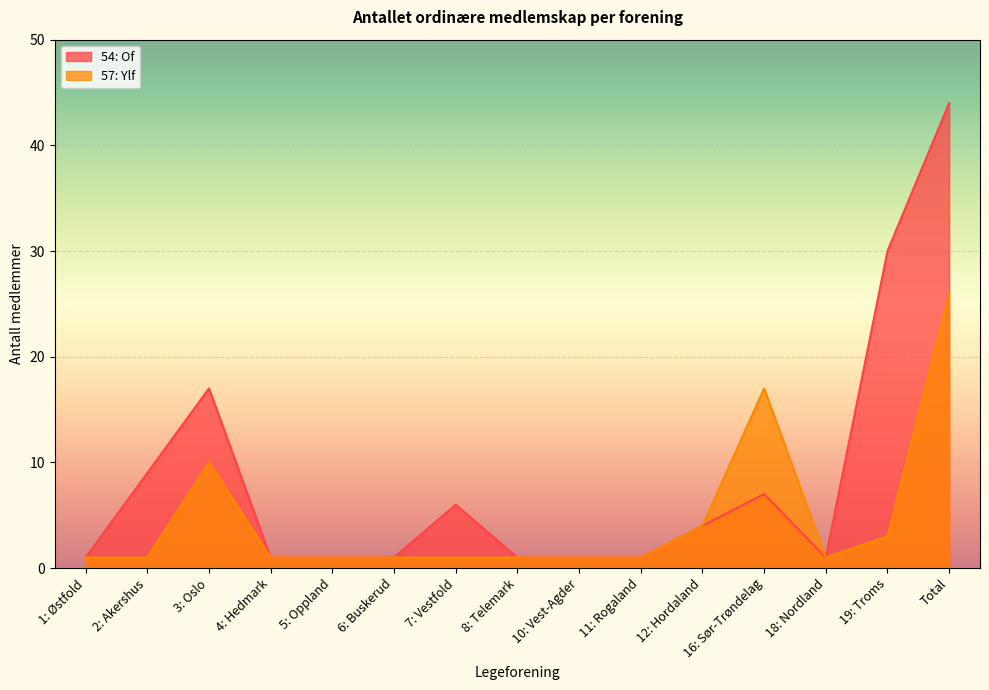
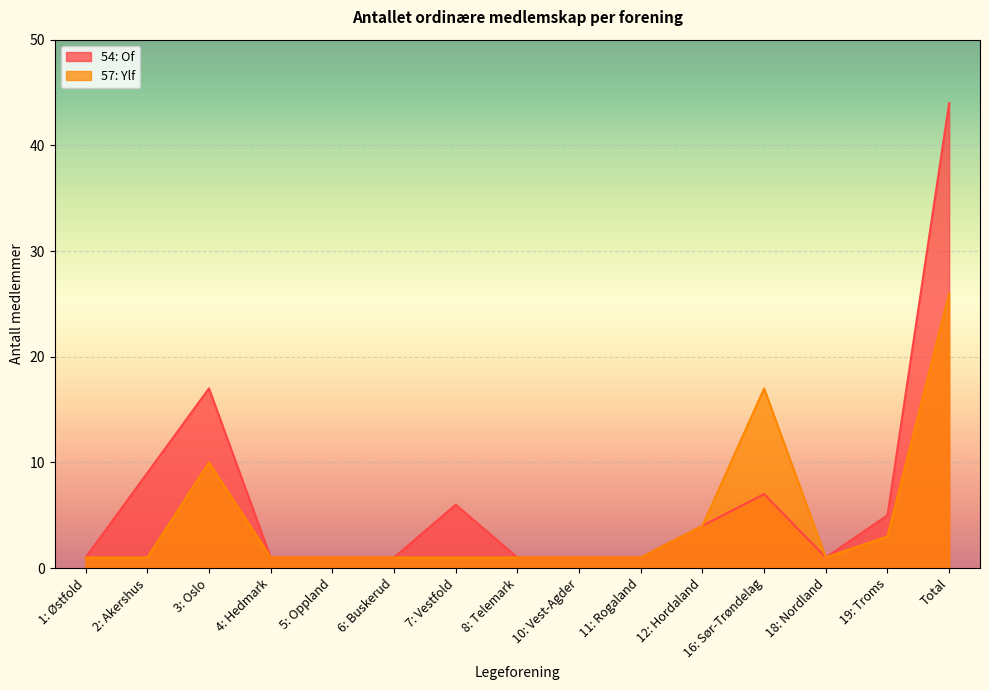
  {
    "54: Of": {
      "2: Akershus": 9,
      "3: Oslo": 17,
      "7: Vestfold": 6,
      "16: Sør-Trøndelag": 7,
-     "19: Troms": 30,
+     "19: Troms": 5,
      "Total": 44
    },
    "57: Ylf": {
      "2: Akershus": 1,
      "3: Oslo": 10,
      "7: Vestfold": 1,
      "16: Sør-Trøndelag": 17,
      "19: Troms": 3,
      "Total": 26
    }
  }
